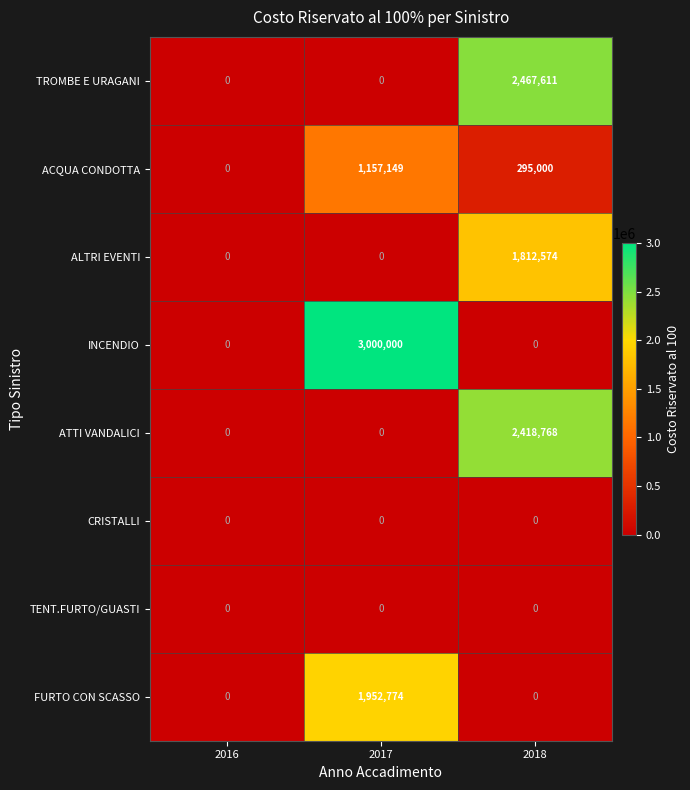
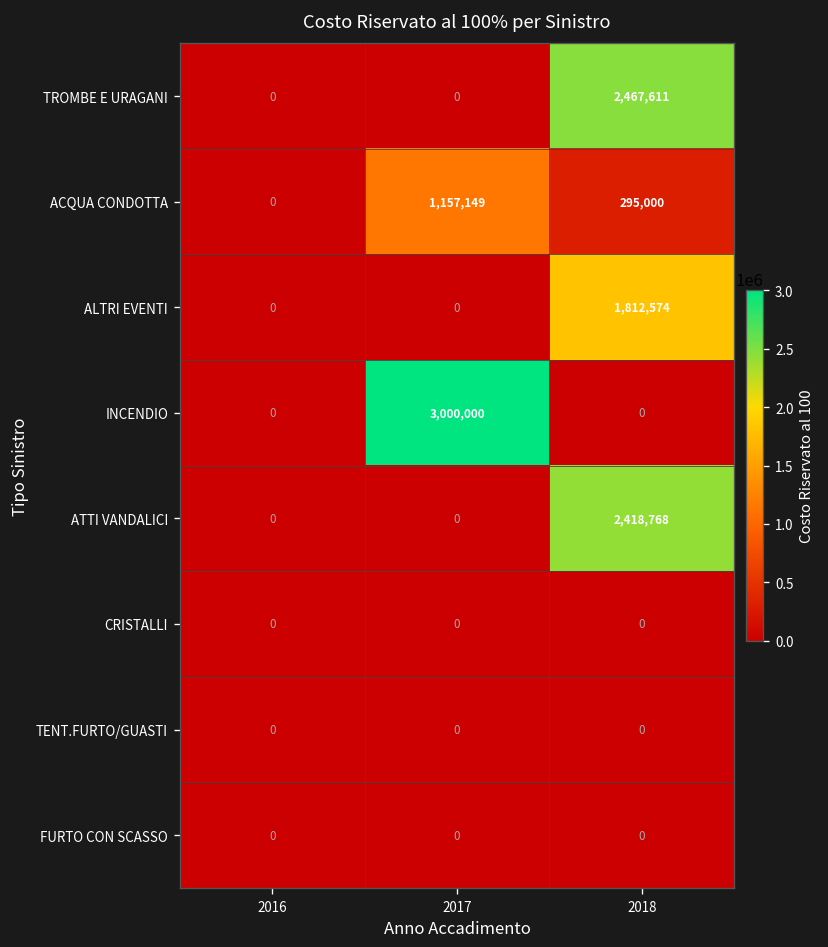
  {
    "TROMBE E URAGANI": {
      "2016": "0",
      "2017": "0",
      "2018": "2,467,611"
    },
    "ACQUA CONDOTTA": {
      "2016": "0",
      "2017": "1,157,149",
      "2018": "295,000"
    },
    "ALTRI EVENTI": {
      "2016": "0",
      "2017": "0",
      "2018": "1,812,574"
    },
    "INCENDIO": {
      "2016": "0",
      "2017": "3,000,000",
      "2018": "0"
    },
    "ATTI VANDALICI": {
      "2016": "0",
      "2017": "0",
      "2018": "2,418,768"
    },
    "CRISTALLI": {
      "2016": "0",
      "2017": "0",
      "2018": "0"
    },
    "TENT.FURTO/GUASTI": {
      "2016": "0",
      "2017": "0",
      "2018": "0"
    },
    "FURTO CON SCASSO": {
      "2016": "0",
-     "2017": "1,952,774",
+     "2017": "0",
      "2018": "0"
    }
  }
